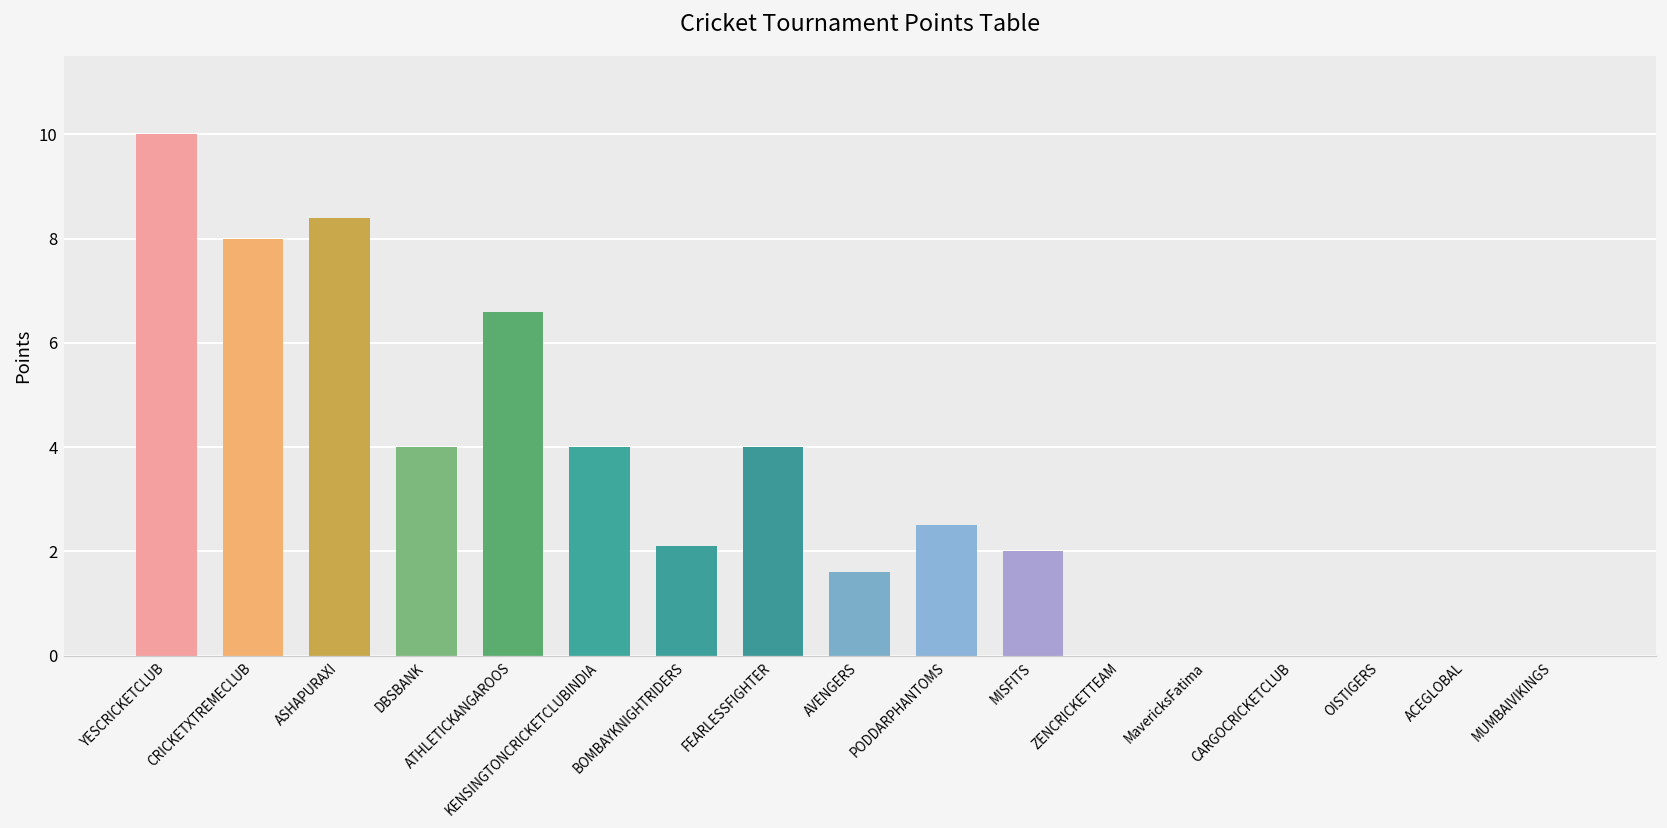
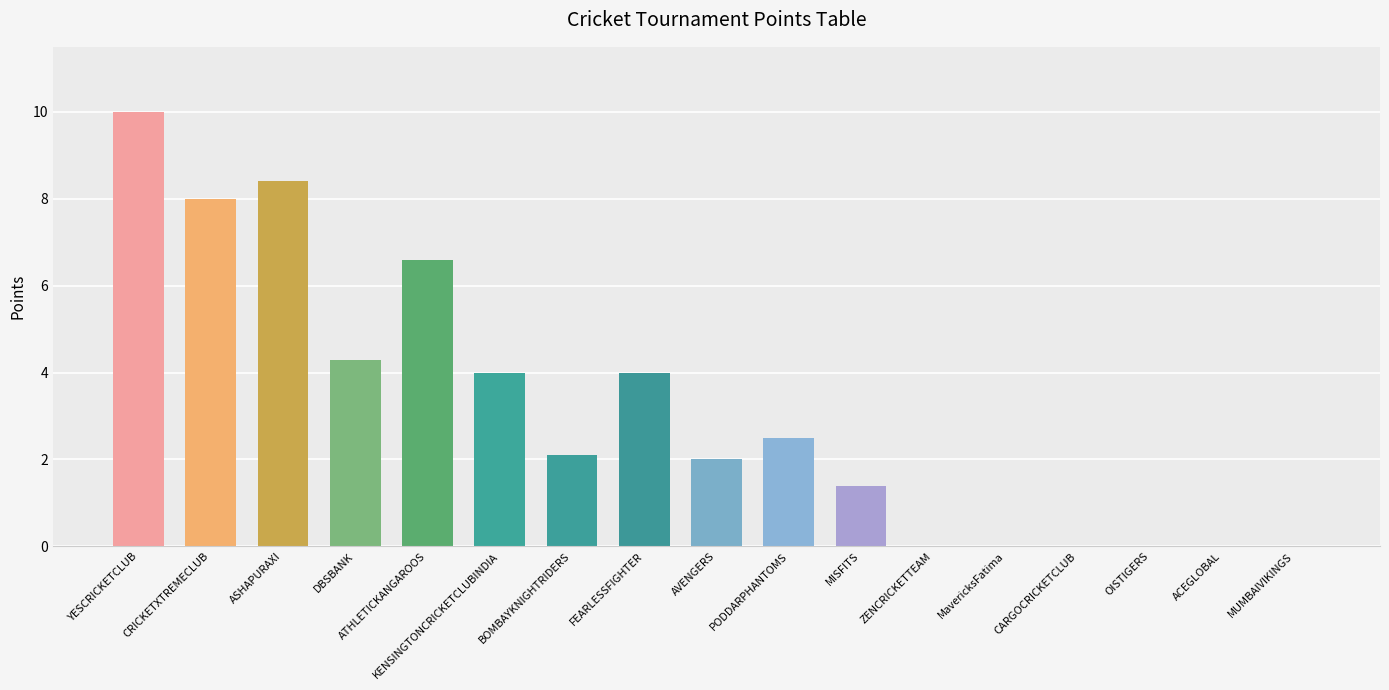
  {
    "YESCRICKETCLUB": 10.0,
    "CRICKETXTREMECLUB": 8.0,
    "ASHAPURAXI": 8.4,
-   "DBSBANK": 4.0,
+   "DBSBANK": 4.3,
    "ATHLETICKANGAROOS": 6.6,
    "KENSINGTONCRICKETCLUBINDIA": 4.0,
    "BOMBAYKNIGHTRIDERS": 2.1,
    "FEARLESSFIGHTER": 4.0,
-   "AVENGERS": 1.6,
+   "AVENGERS": 2.0,
    "PODDARPHANTOMS": 2.5,
-   "MISFITS": 2.0,
+   "MISFITS": 1.4,
    "ZENCRICKETTEAM": 0.0,
    "MavericksFatima": 0.0,
    "CARGOCRICKETCLUB": 0.0,
    "OISTIGERS": 0.0,
    "ACEGLOBAL": 0.0,
    "MUMBAIVIKINGS": 0.0
  }
